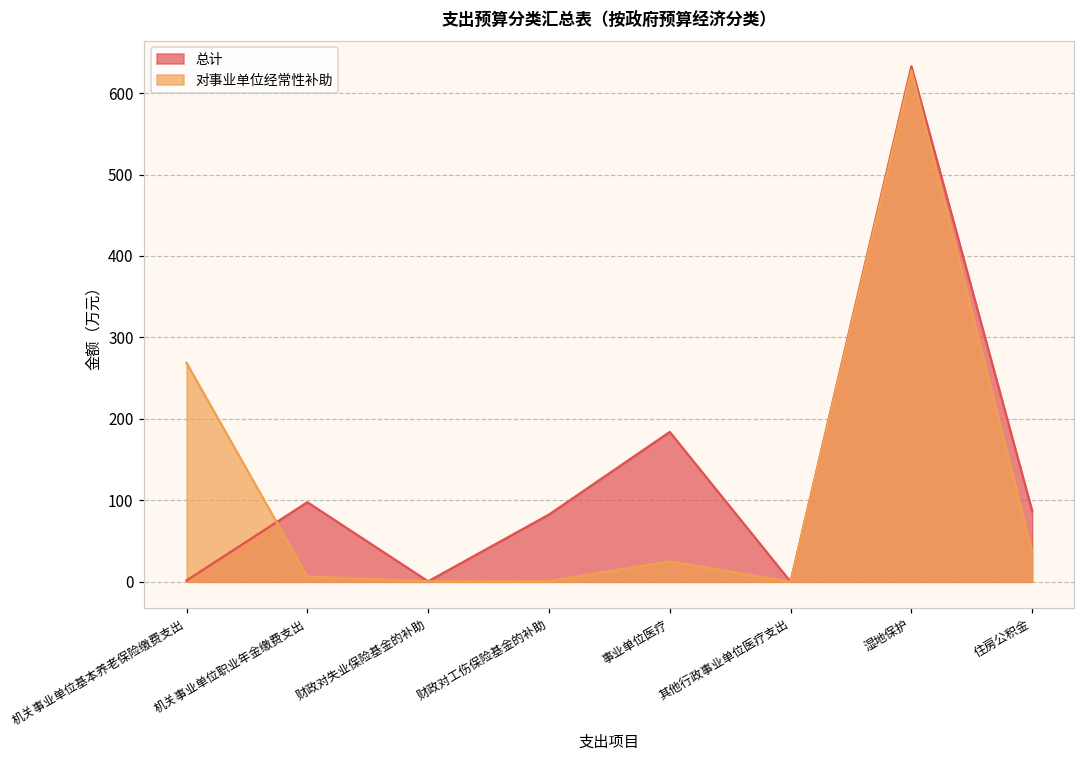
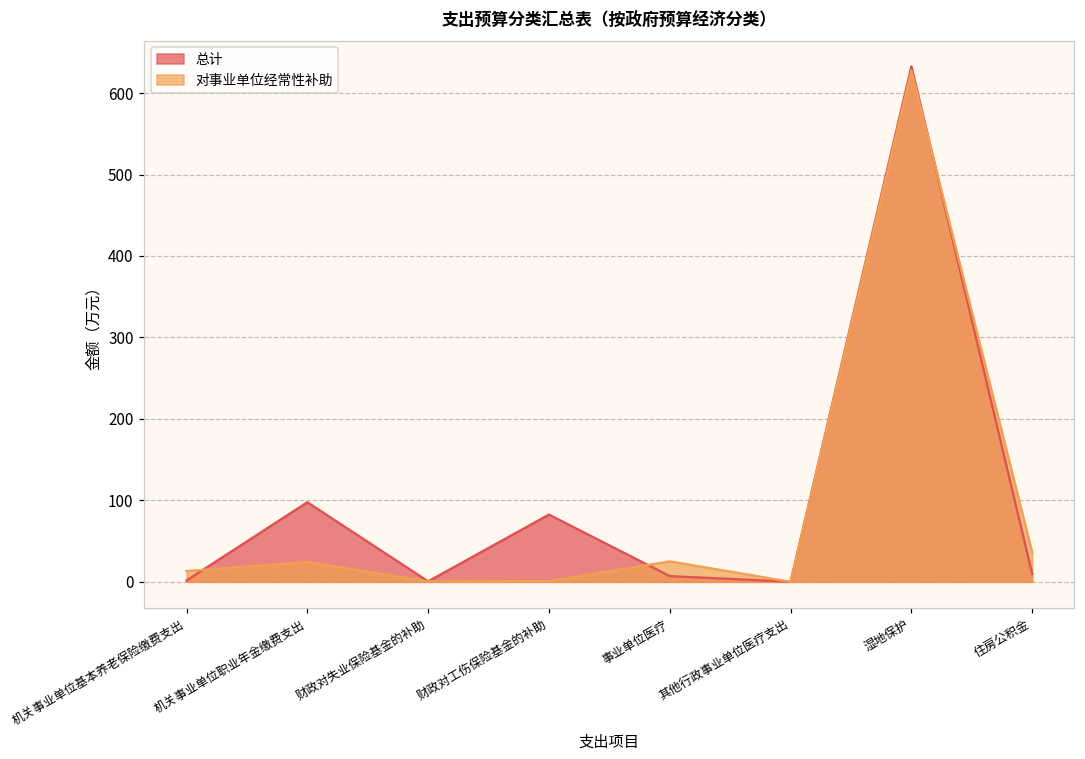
  {
    "总计": {
      "机关事业单位基本养老保险缴费支出": 0,
      "机关事业单位职业年金缴费支出": 100,
      "财政对工伤保险基金的补助": 80,
-     "事业单位医疗": 180,
+     "事业单位医疗": 10,
      "湿地保护": 630,
-     "住房公积金": 90
+     "住房公积金": 10
    },
    "对事业单位经常性补助": {
-     "机关事业单位基本养老保险缴费支出": 270,
-     "机关事业单位职业年金缴费支出": 10,
+     "机关事业单位基本养老保险缴费支出": 10,
+     "机关事业单位职业年金缴费支出": 20,
      "财政对工伤保险基金的补助": 0,
      "事业单位医疗": 30,
      "湿地保护": 630,
      "住房公积金": 40
    }
  }
